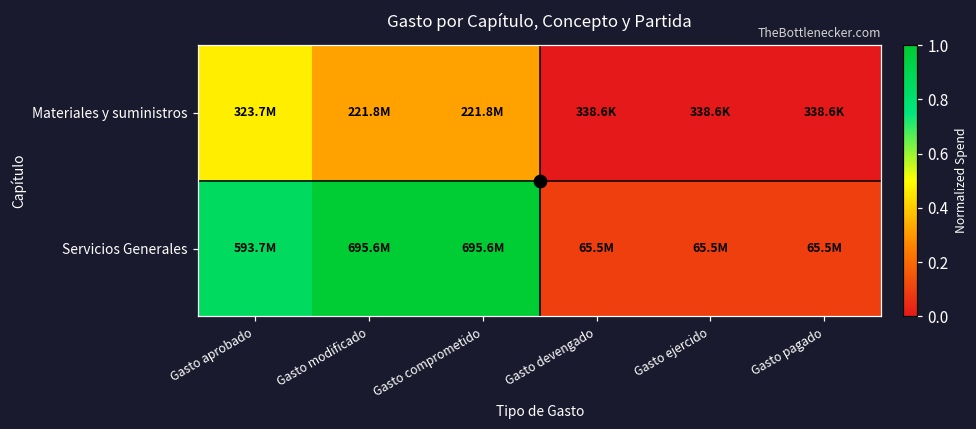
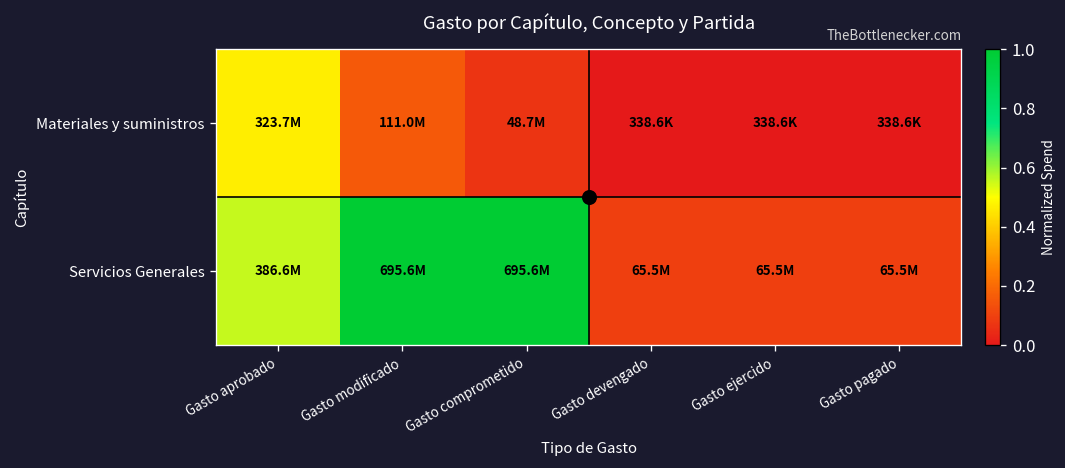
  {
    "Materiales y suministros": {
      "Gasto aprobado": "323.7M",
-     "Gasto modificado": "221.8M",
-     "Gasto comprometido": "221.8M",
+     "Gasto modificado": "111.0M",
+     "Gasto comprometido": "48.7M",
      "Gasto devengado": "338.6K",
      "Gasto ejercido": "338.6K",
      "Gasto pagado": "338.6K"
    },
    "Servicios Generales": {
-     "Gasto aprobado": "593.7M",
+     "Gasto aprobado": "386.6M",
      "Gasto modificado": "695.6M",
      "Gasto comprometido": "695.6M",
      "Gasto devengado": "65.5M",
      "Gasto ejercido": "65.5M",
      "Gasto pagado": "65.5M"
    }
  }
